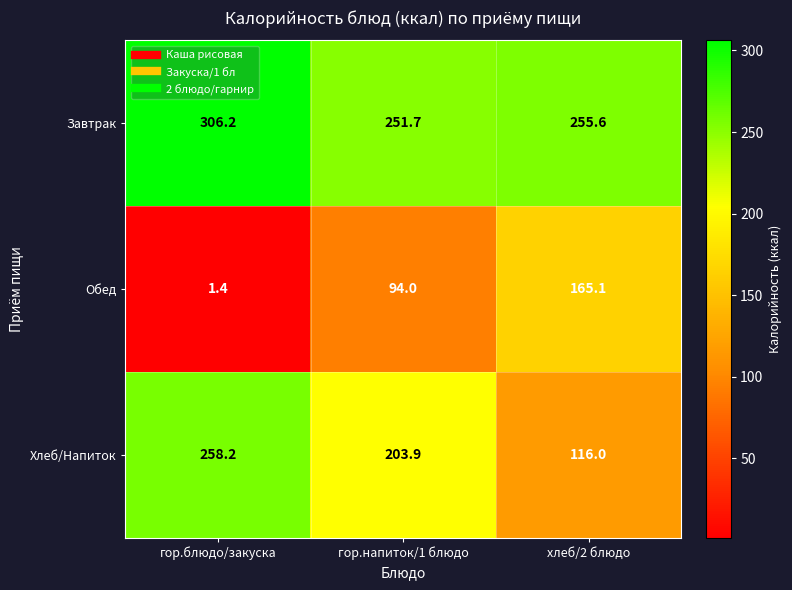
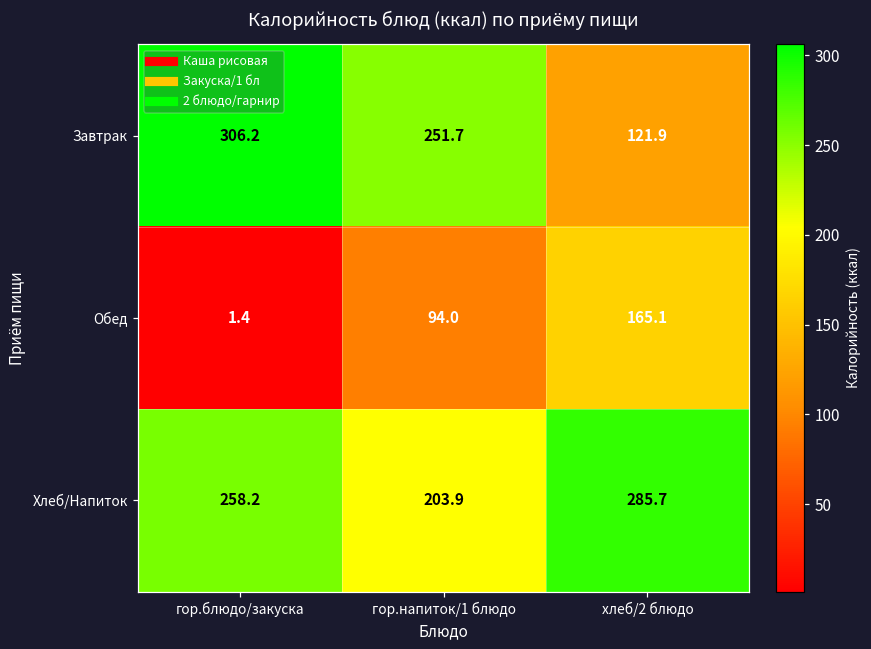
  {
    "Завтрак": {
      "гор.блюдо/закуска": 306.2,
      "гор.напиток/1 блюдо": 251.7,
-     "хлеб/2 блюдо": 255.6
+     "хлеб/2 блюдо": 121.9
    },
    "Обед": {
      "гор.блюдо/закуска": 1.4,
      "гор.напиток/1 блюдо": 94.0,
      "хлеб/2 блюдо": 165.1
    },
    "Хлеб/Напиток": {
      "гор.блюдо/закуска": 258.2,
      "гор.напиток/1 блюдо": 203.9,
-     "хлеб/2 блюдо": 116.0
+     "хлеб/2 блюдо": 285.7
    }
  }
